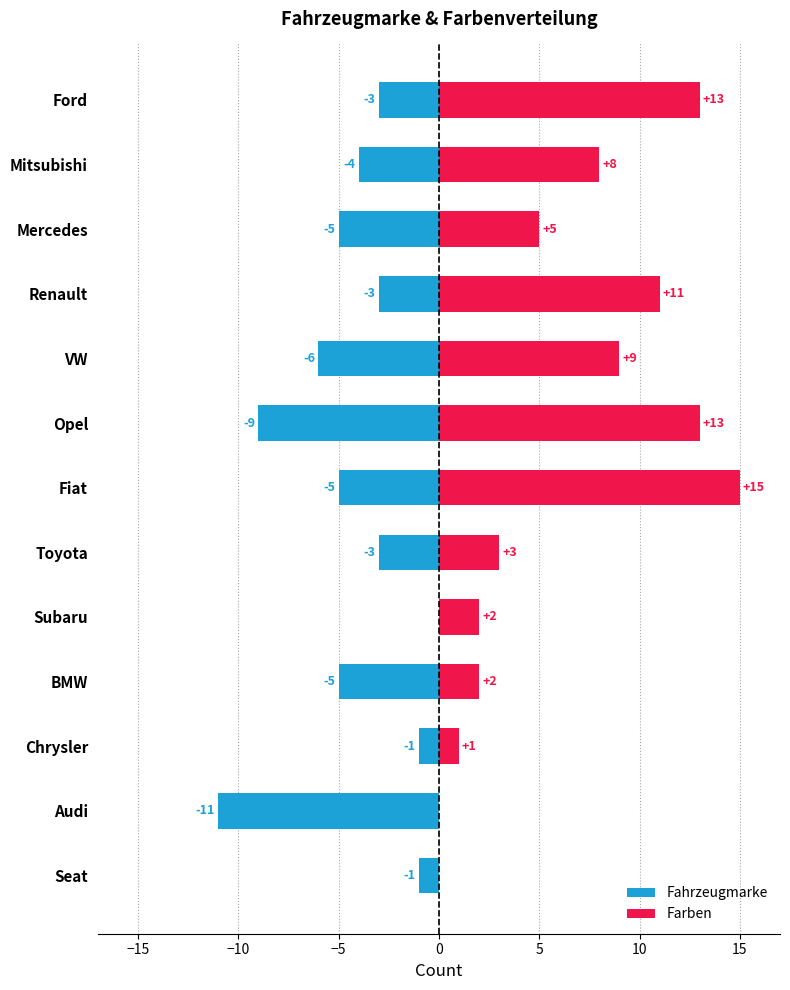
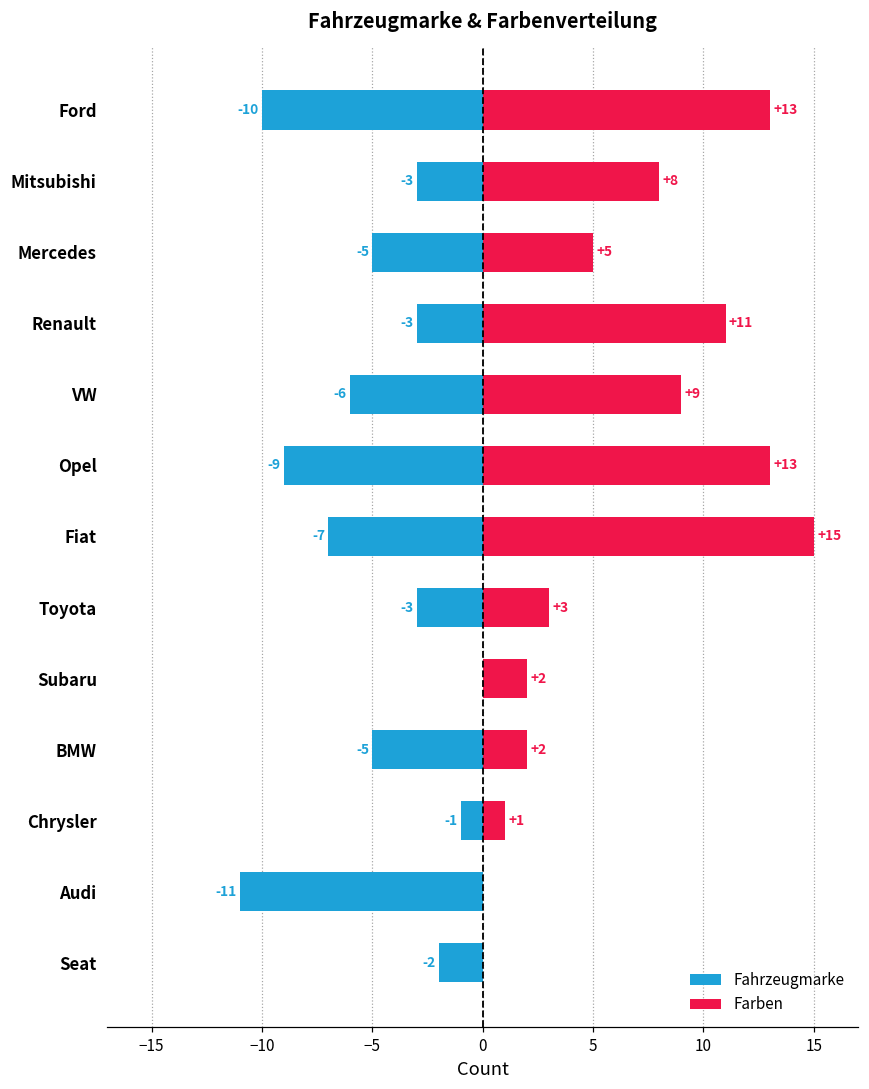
  {
    "Fahrzeugmarke": {
-     "Ford": "-3",
-     "Mitsubishi": "-4",
+     "Ford": "-10",
+     "Mitsubishi": "-3",
      "Mercedes": "-5",
      "Renault": "-3",
      "VW": "-6",
      "Opel": "-9",
-     "Fiat": "-5",
+     "Fiat": "-7",
      "Toyota": "-3",
      "BMW": "-5",
      "Chrysler": "-1",
      "Audi": "-11",
-     "Seat": "-1"
+     "Seat": "-2"
    },
    "Farben": {
      "Ford": "+13",
      "Mitsubishi": "+8",
      "Mercedes": "+5",
      "Renault": "+11",
      "VW": "+9",
      "Opel": "+13",
      "Fiat": "+15",
      "Toyota": "+3",
      "Subaru": "+2",
      "BMW": "+2",
      "Chrysler": "+1"
    }
  }
